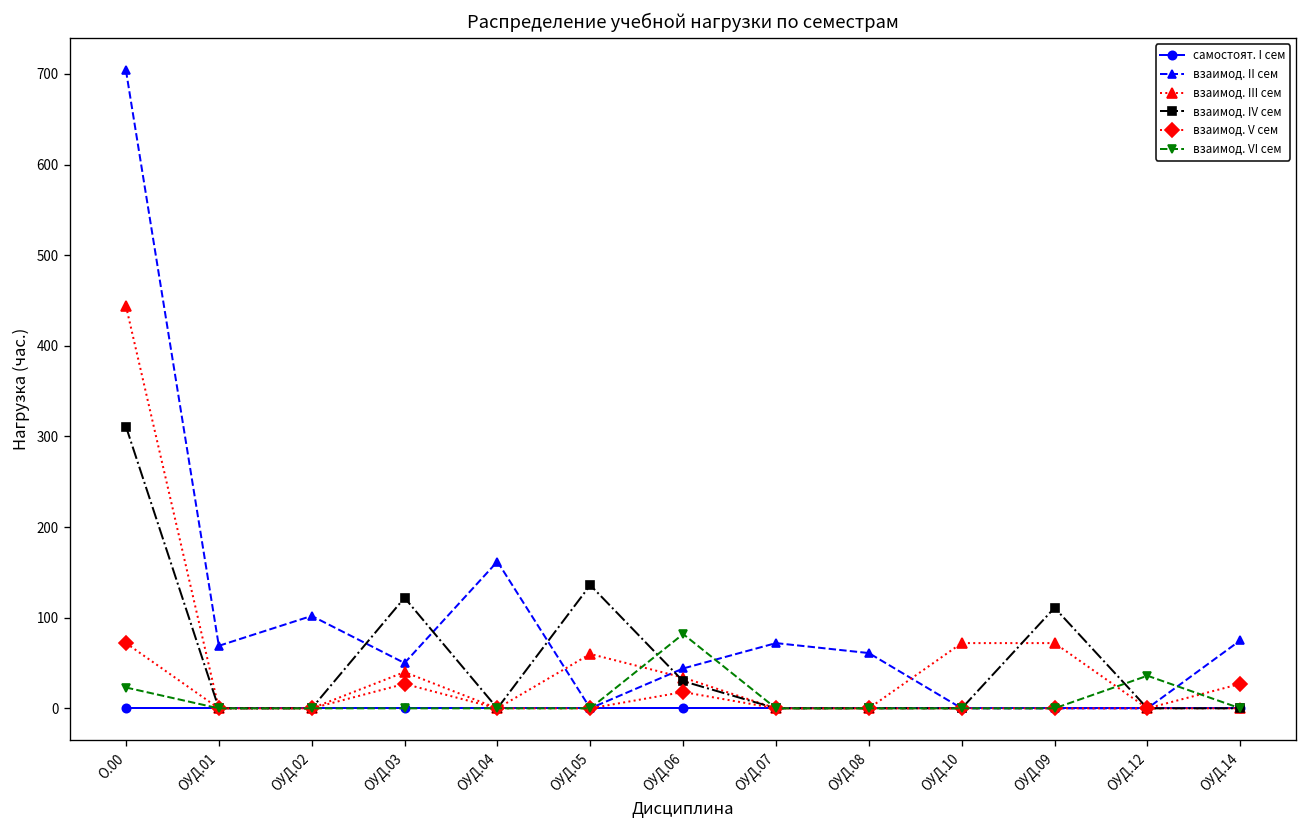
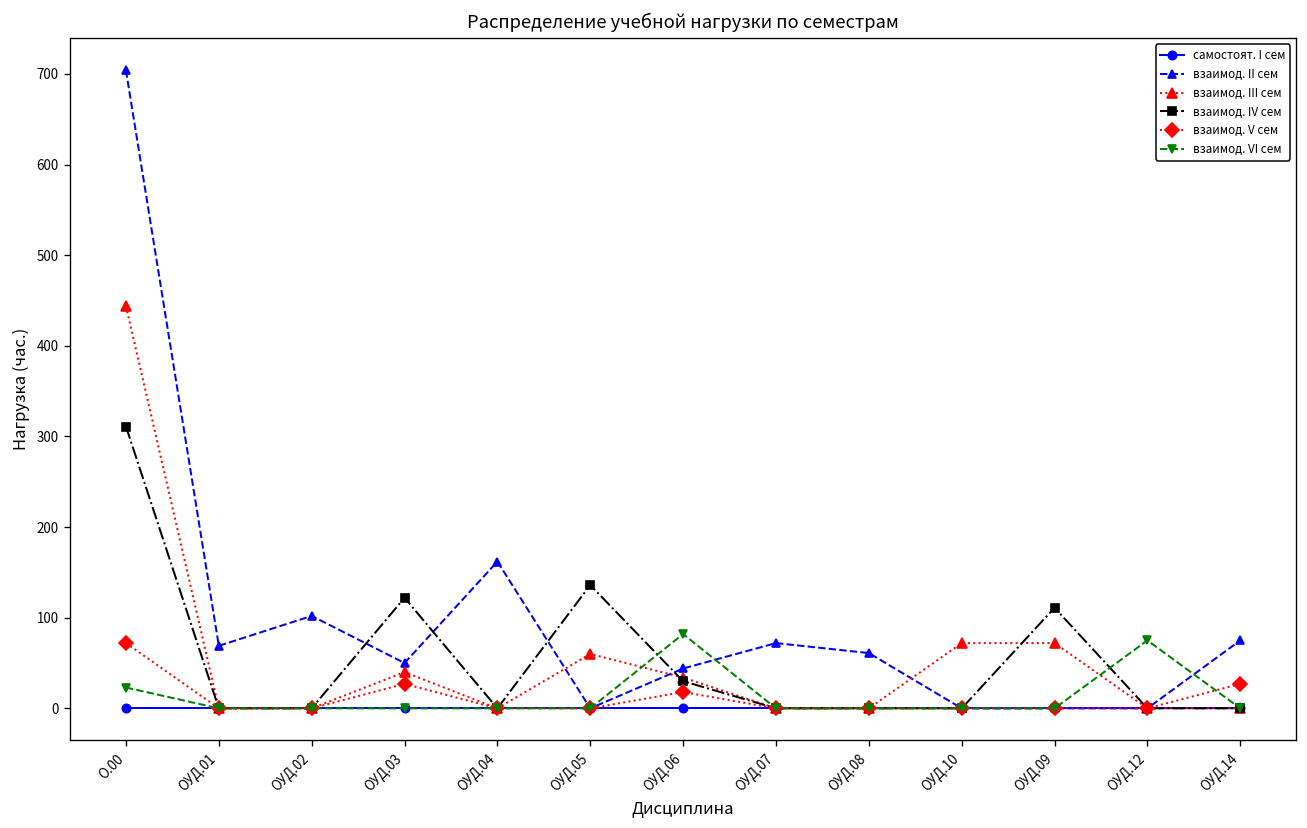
  {
    "взаимод. IV сем": {
      "О.00": 310,
      "ОУД.03": 120,
      "ОУД.05": 140,
      "ОУД.06": 30,
      "ОУД.09": 110
    },
    "взаимод. VI сем": {
      "О.00": 20,
      "ОУД.06": 80,
-     "ОУД.12": 40
+     "ОУД.12": 80
    }
  }
